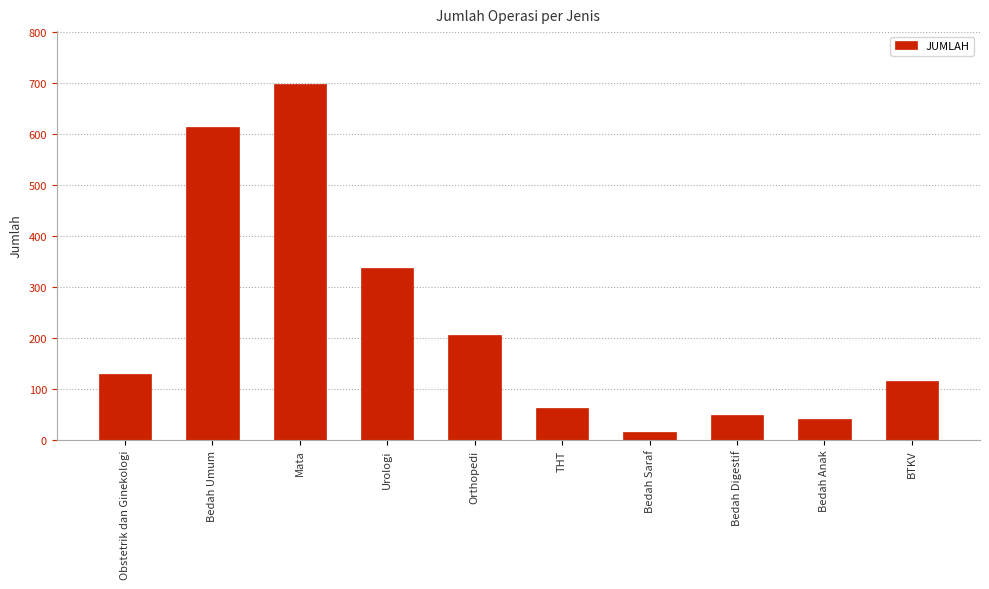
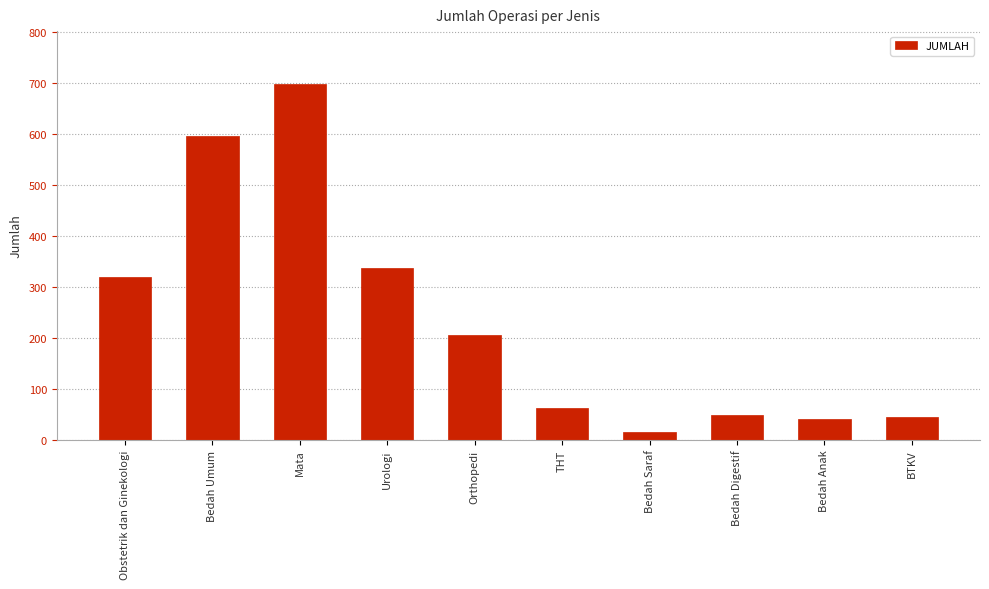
  {
-   "Obstetrik dan Ginekologi": 130,
-   "Bedah Umum": 610,
+   "Obstetrik dan Ginekologi": 320,
+   "Bedah Umum": 600,
    "Mata": 700,
    "Urologi": 340,
    "Orthopedi": 210,
    "THT": 60,
    "Bedah Saraf": 20,
    "Bedah Digestif": 50,
    "Bedah Anak": 40,
-   "BTKV": 120
+   "BTKV": 50
  }
